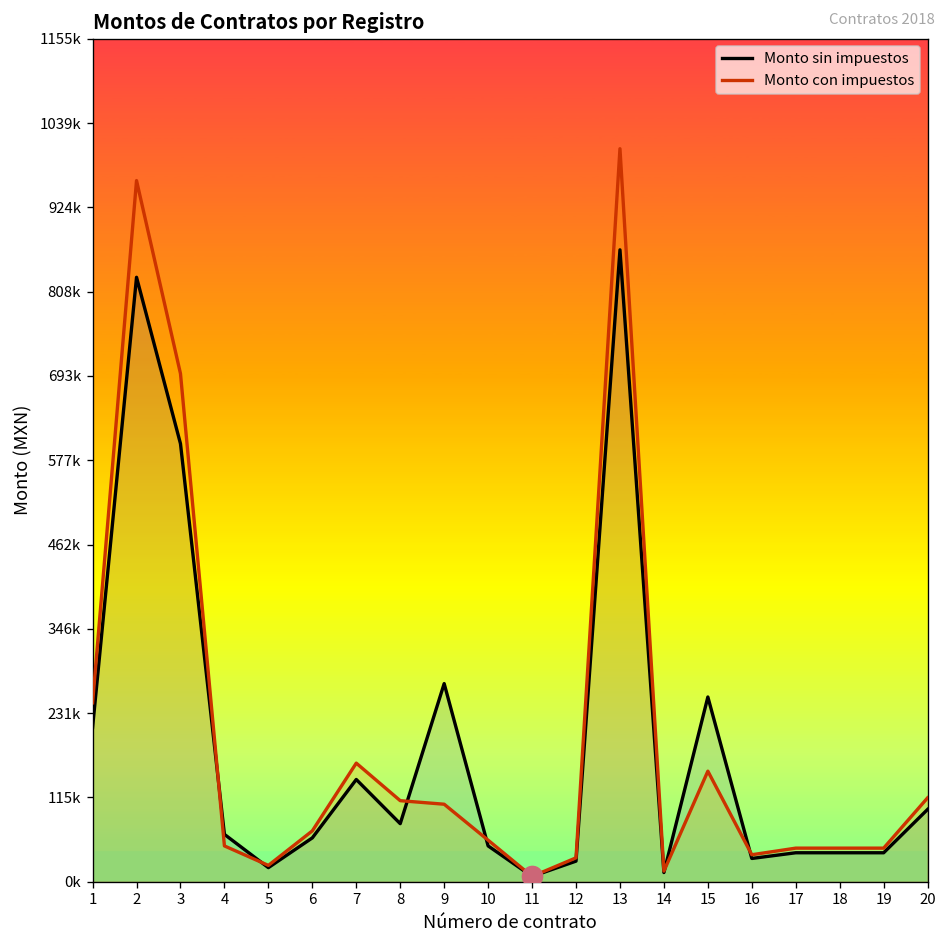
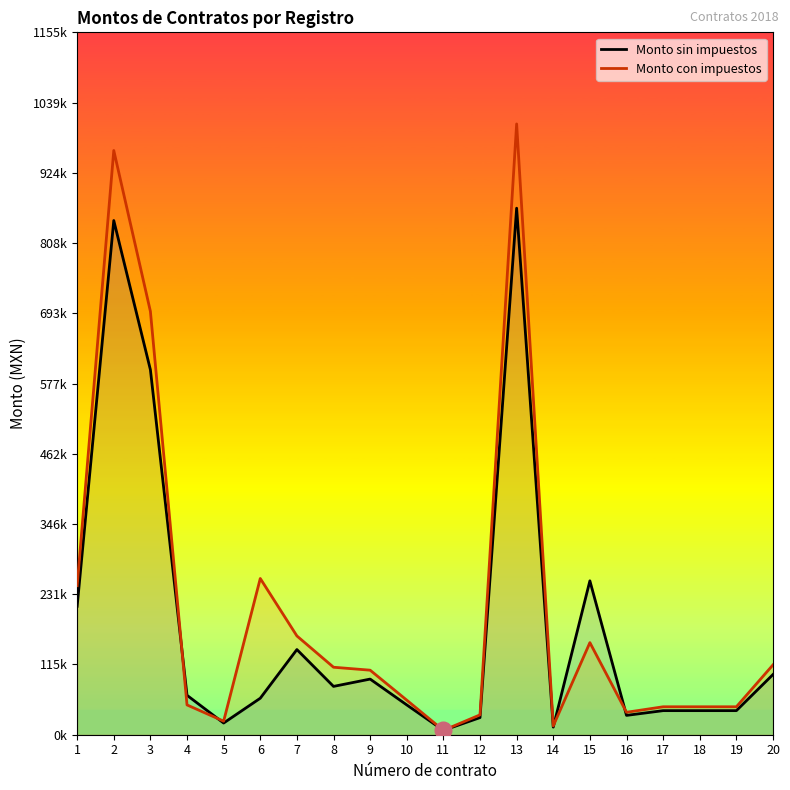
  {
    "Monto sin impuestos": {
      "1": 210000,
-     "2": 830000,
+     "2": 850000,
      "3": 600000,
      "4": 60000,
      "6": 60000,
      "7": 140000,
      "8": 80000,
-     "9": 270000,
+     "9": 90000,
      "10": 50000,
      "13": 870000,
      "15": 250000,
      "20": 100000
    },
    "Monto con impuestos": {
      "1": 240000,
      "2": 960000,
      "3": 700000,
      "4": 50000,
-     "6": 70000,
+     "6": 260000,
      "7": 160000,
      "8": 110000,
      "9": 110000,
      "10": 60000,
      "13": 1000000,
      "15": 150000,
      "17": 50000,
      "18": 50000,
      "19": 50000,
      "20": 110000
    }
  }
